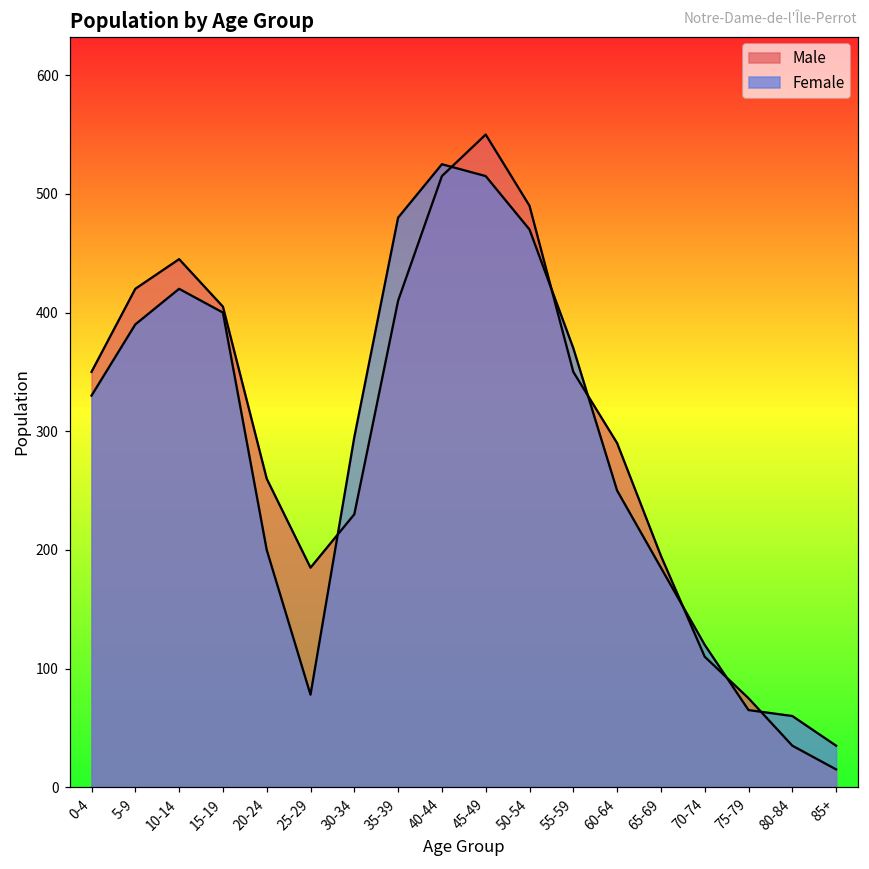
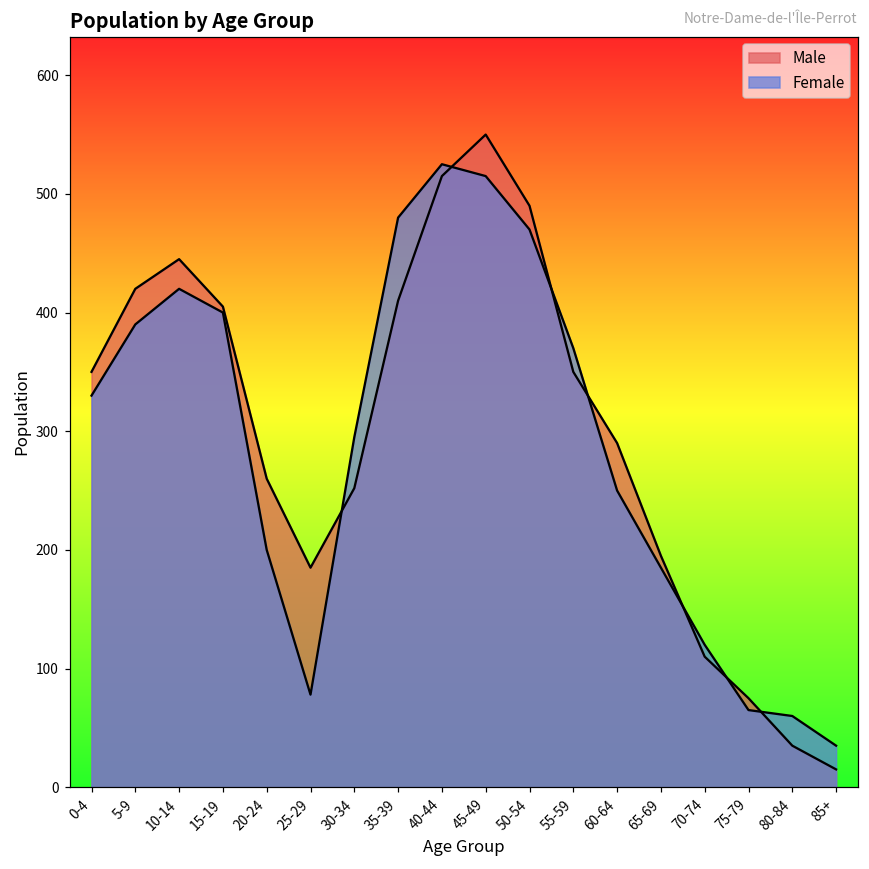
  {
    "Male": {
      "0-4": 350,
      "5-9": 420,
      "10-14": 445,
      "15-19": 405,
      "20-24": 260,
      "25-29": 185,
-     "30-34": 230,
+     "30-34": 252,
      "35-39": 410,
      "40-44": 515,
      "45-49": 550,
      "50-54": 490,
      "55-59": 350,
      "60-64": 290,
      "65-69": 195,
      "70-74": 110,
      "75-79": 75,
      "80-84": 35,
      "85+": 15
    },
    "Female": {
      "0-4": 330,
      "5-9": 390,
      "10-14": 420,
      "15-19": 400,
      "20-24": 200,
      "25-29": 78,
      "30-34": 295,
      "35-39": 480,
      "40-44": 525,
      "45-49": 515,
      "50-54": 470,
      "55-59": 370,
      "60-64": 250,
      "65-69": 185,
      "70-74": 120,
      "75-79": 65,
      "80-84": 60,
      "85+": 35
    }
  }
